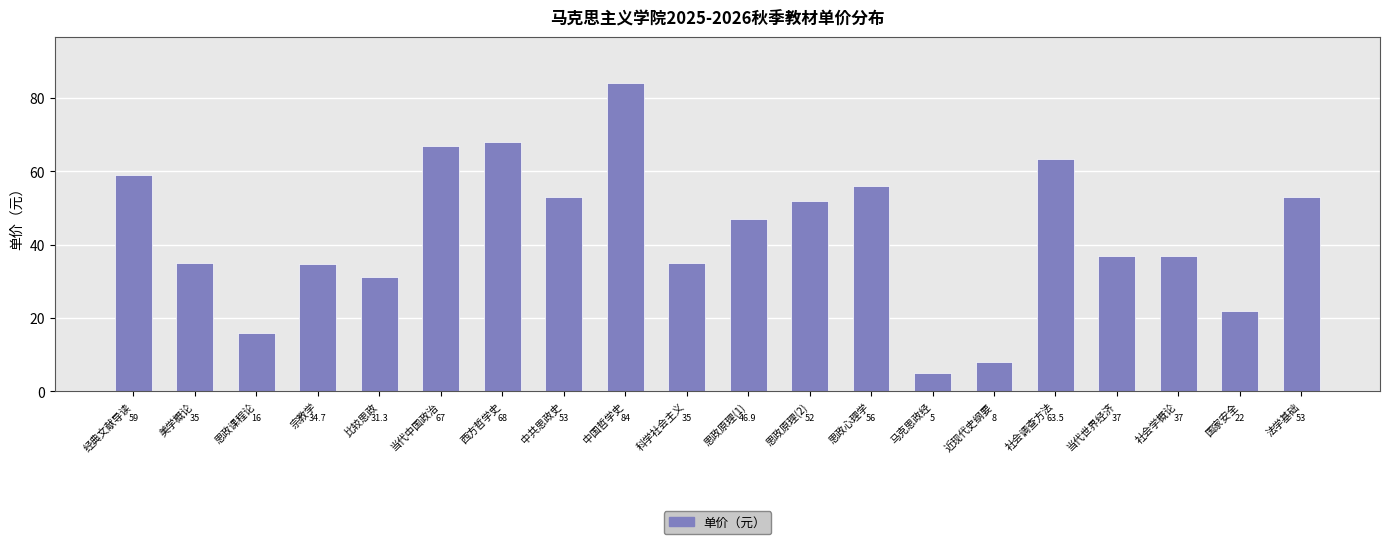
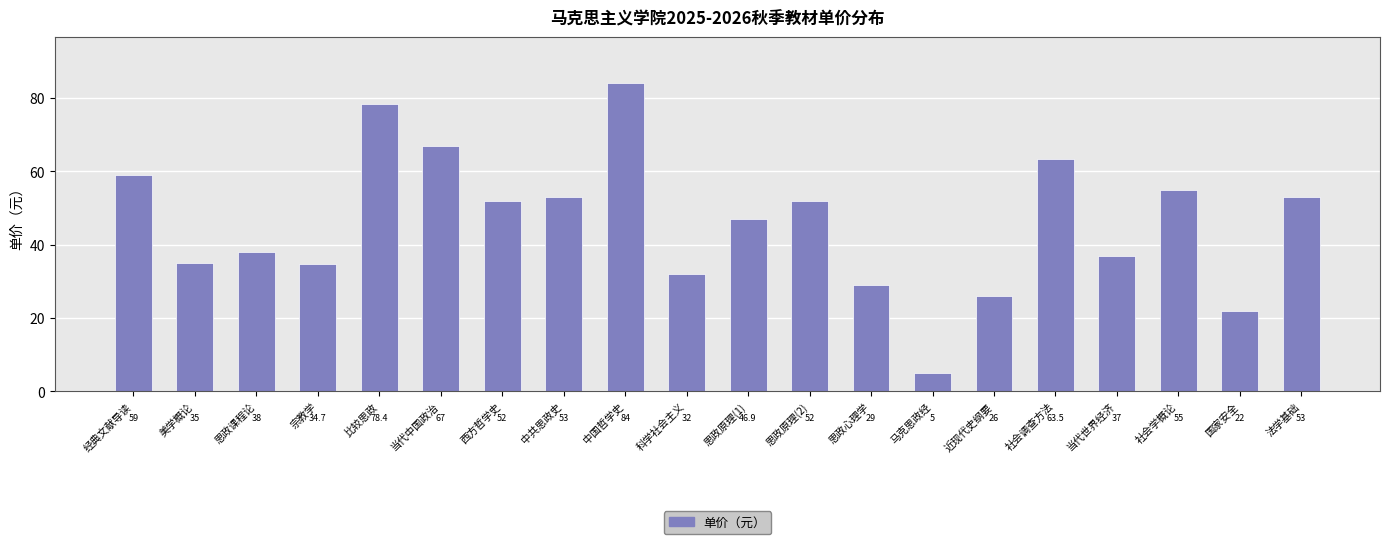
  {
-   "思政课程论": 16,
-   "比较思政": 31.3,
-   "西方哲学史": 68,
-   "科学社会主义": 35,
-   "思政心理学": 56,
-   "近现代史纲要": 8,
-   "社会学概论": 37
+   "思政课程论": 38,
+   "比较思政": 78.4,
+   "西方哲学史": 52,
+   "科学社会主义": 32,
+   "思政心理学": 29,
+   "近现代史纲要": 26,
+   "社会学概论": 55
  }
